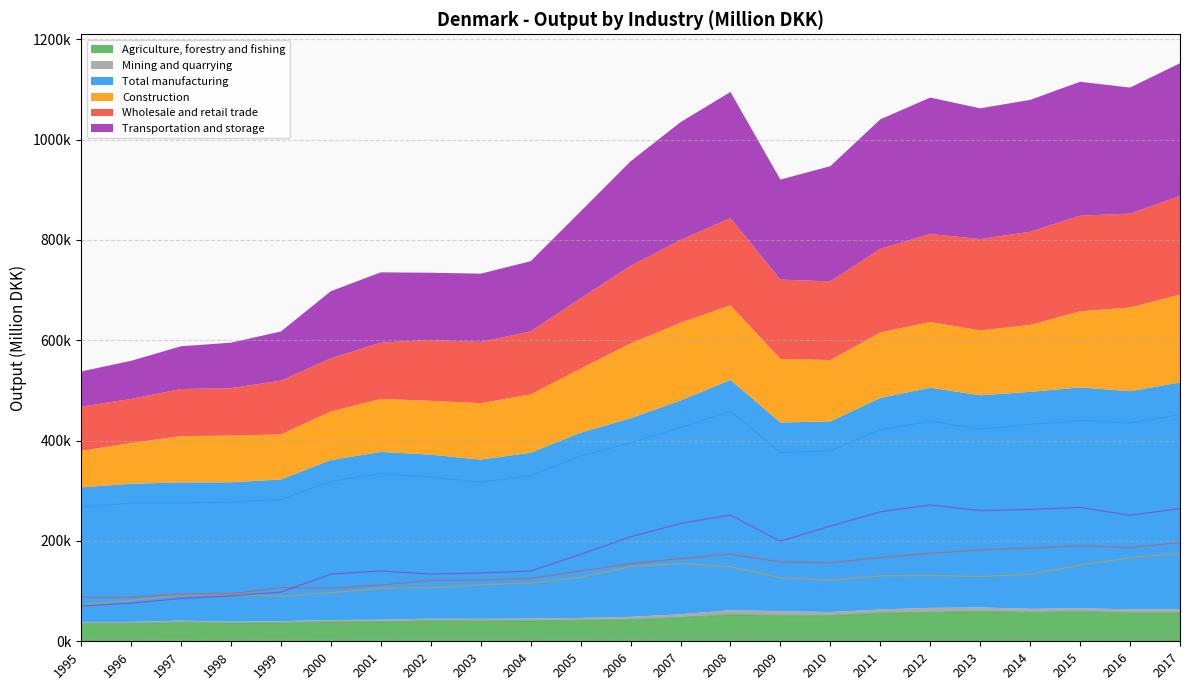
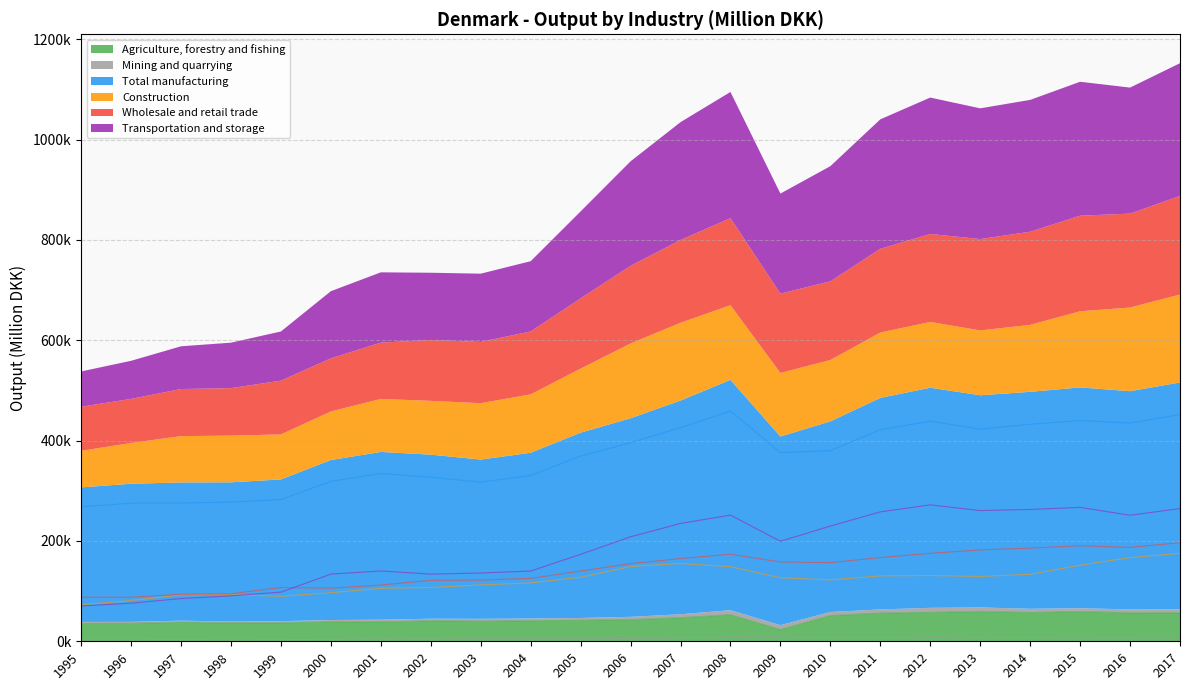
  {
    "Agriculture, forestry and fishing": {
      "2006": 40000,
      "2007": 50000,
      "2008": 50000,
-     "2009": 50000,
+     "2009": 20000,
      "2010": 50000,
      "2011": 60000,
      "2012": 60000,
      "2013": 60000,
      "2014": 60000,
      "2015": 60000,
      "2016": 60000,
      "2017": 60000
    }
  }
